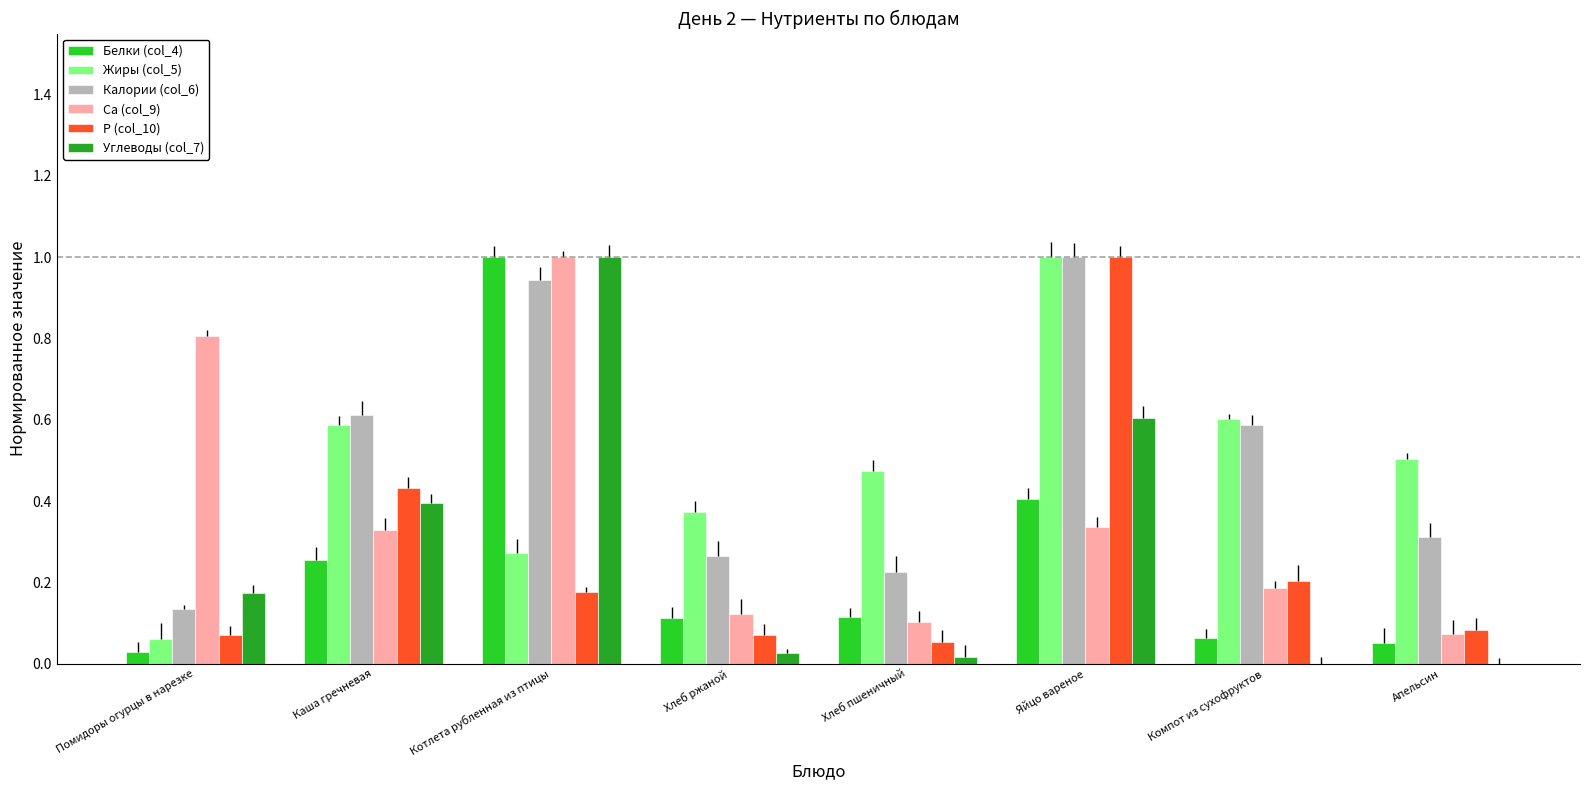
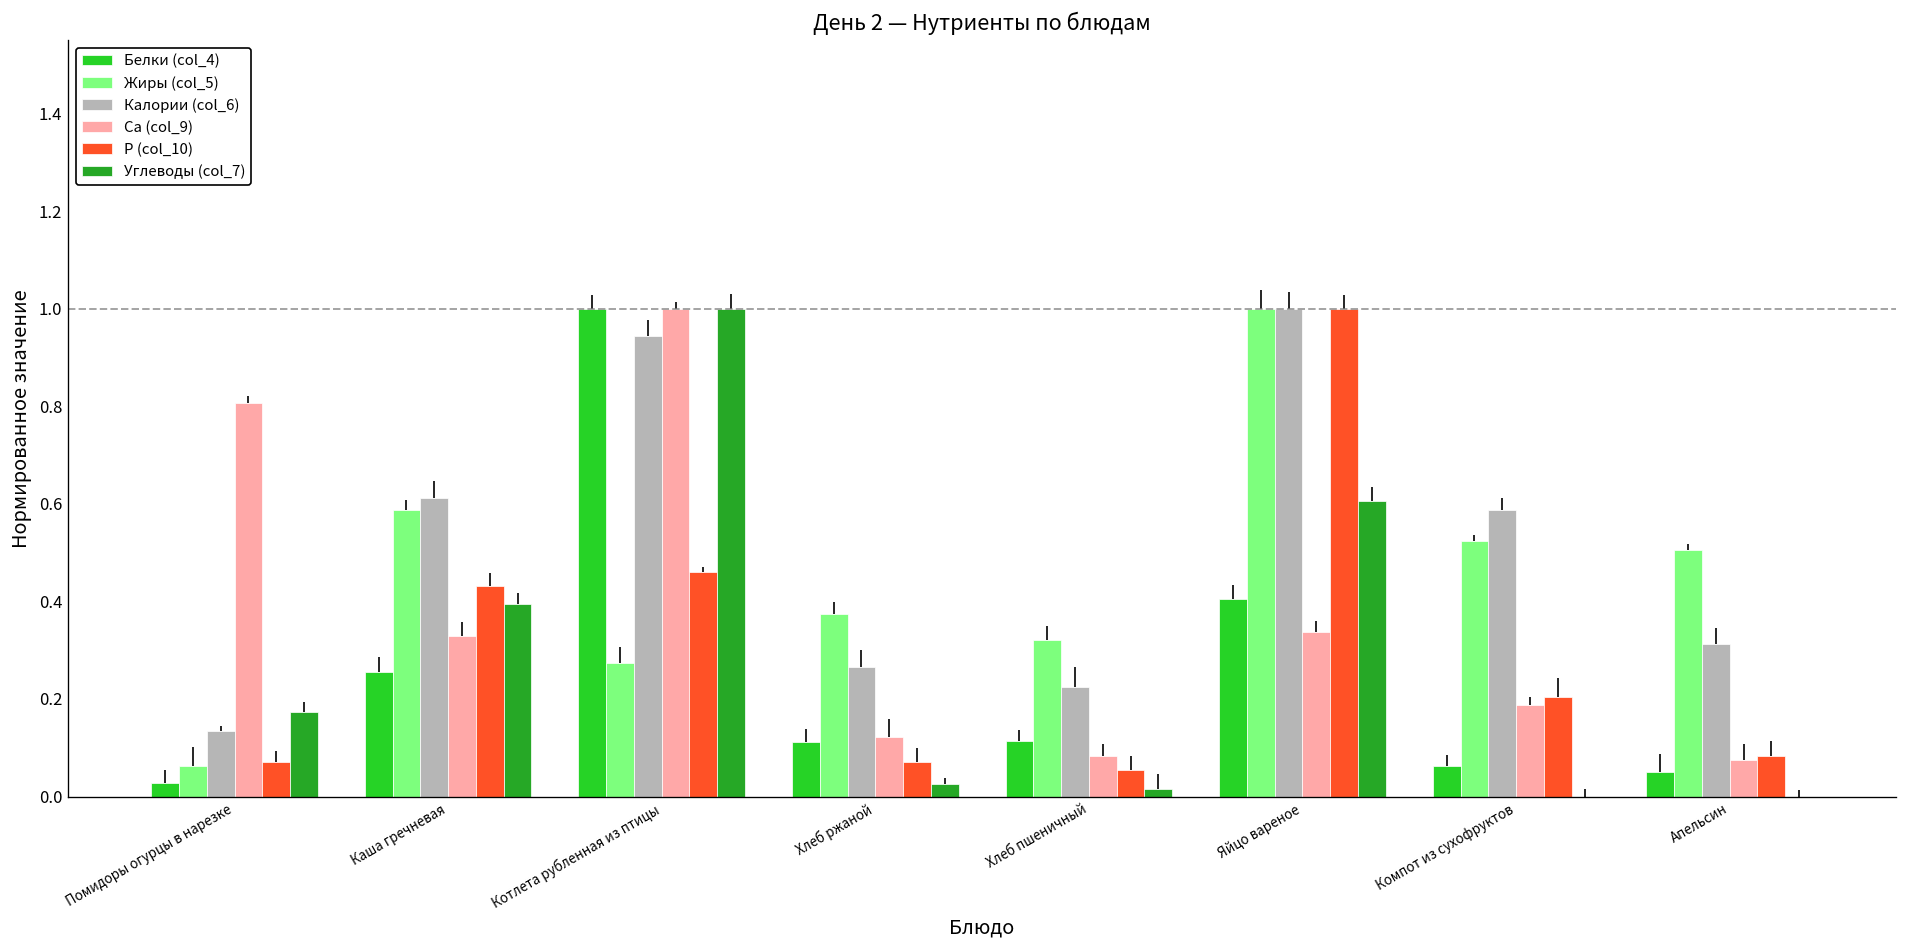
  {
    "Жиры (col_5)": {
      "Помидоры огурцы в нарезке": 0.06,
      "Каша гречневая": 0.59,
      "Котлета рубленная из птицы": 0.27,
      "Хлеб ржаной": 0.37,
-     "Хлеб пшеничный": 0.47,
+     "Хлеб пшеничный": 0.32,
      "Яйцо вареное": 1.00,
-     "Компот из сухофруктов": 0.60,
+     "Компот из сухофруктов": 0.52,
      "Апельсин": 0.50
    },
    "Калории (col_6)": {
      "Помидоры огурцы в нарезке": 0.13,
      "Каша гречневая": 0.61,
      "Котлета рубленная из птицы": 0.94,
      "Хлеб ржаной": 0.26,
      "Хлеб пшеничный": 0.23,
      "Яйцо вареное": 1.00,
      "Компот из сухофруктов": 0.59,
      "Апельсин": 0.31
    },
    "Ca (col_9)": {
      "Помидоры огурцы в нарезке": 0.81,
      "Каша гречневая": 0.33,
      "Котлета рубленная из птицы": 1.00,
      "Хлеб ржаной": 0.12,
-     "Хлеб пшеничный": 0.10,
+     "Хлеб пшеничный": 0.08,
      "Яйцо вареное": 0.34,
      "Компот из сухофруктов": 0.19,
      "Апельсин": 0.07
    },
    "P (col_10)": {
      "Помидоры огурцы в нарезке": 0.07,
      "Каша гречневая": 0.43,
-     "Котлета рубленная из птицы": 0.18,
+     "Котлета рубленная из птицы": 0.46,
      "Хлеб ржаной": 0.07,
      "Хлеб пшеничный": 0.05,
      "Яйцо вареное": 1.00,
      "Компот из сухофруктов": 0.20,
      "Апельсин": 0.08
    }
  }
